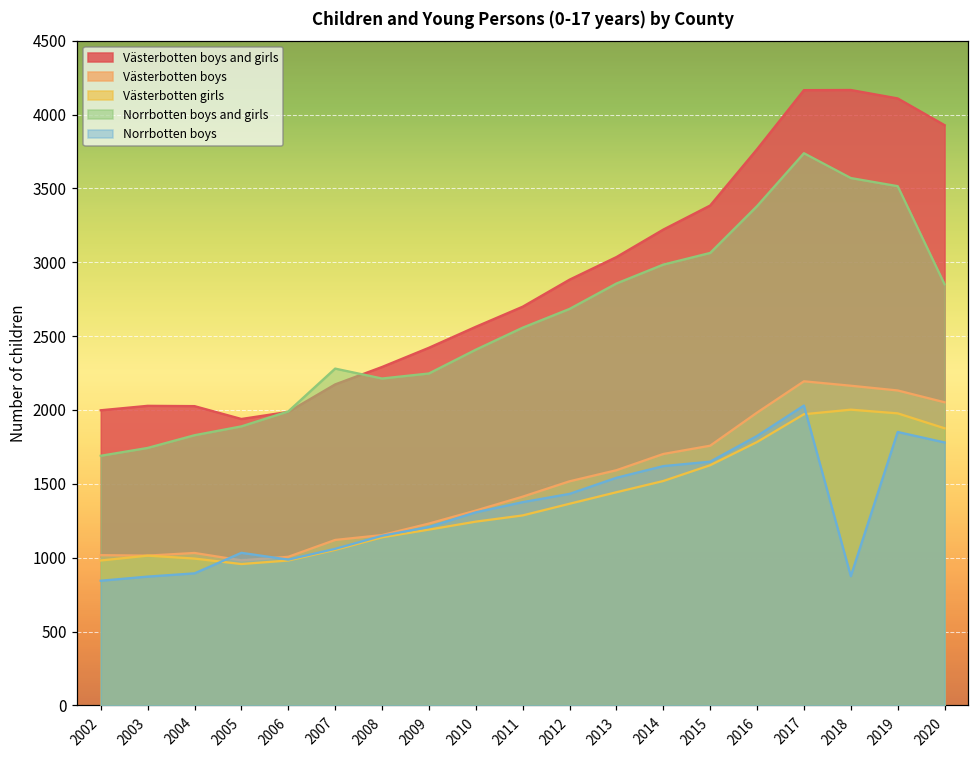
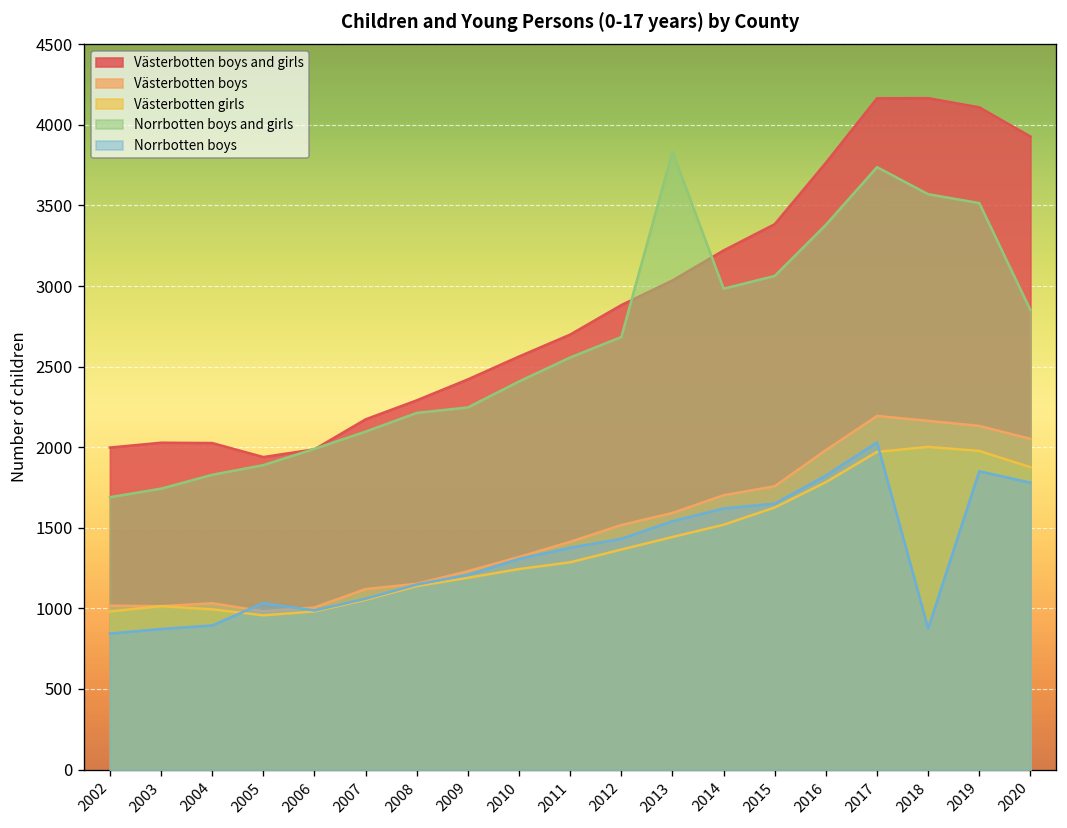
  {
    "Västerbotten boys and girls": {
      "2002": 2000,
      "2003": 2030,
      "2004": 2030,
      "2005": 1940,
      "2007": 2170,
      "2008": 2290,
      "2009": 2420,
      "2010": 2560,
      "2011": 2700,
      "2012": 2880,
      "2013": 3040,
      "2014": 3220,
      "2015": 3380,
      "2016": 3770,
      "2017": 4170,
      "2018": 4170,
      "2019": 4110,
      "2020": 3930
    },
    "Norrbotten boys and girls": {
      "2002": 1690,
      "2003": 1740,
      "2004": 1830,
      "2005": 1890,
-     "2007": 2280,
+     "2007": 2100,
      "2008": 2210,
      "2009": 2250,
      "2010": 2410,
      "2011": 2560,
      "2012": 2680,
-     "2013": 2860,
+     "2013": 3830,
      "2014": 2980,
      "2015": 3060,
      "2016": 3380,
      "2017": 3740,
      "2018": 3570,
      "2019": 3520,
      "2020": 2850
    },
    "Norrbotten boys": {
      "2002": 840,
      "2003": 870,
      "2004": 890,
      "2005": 1030,
      "2011": 1380,
      "2012": 1430,
      "2013": 1540,
      "2014": 1620,
      "2015": 1650,
      "2016": 1820,
      "2017": 2030,
      "2018": 880,
      "2019": 1850,
      "2020": 1780
    }
  }
